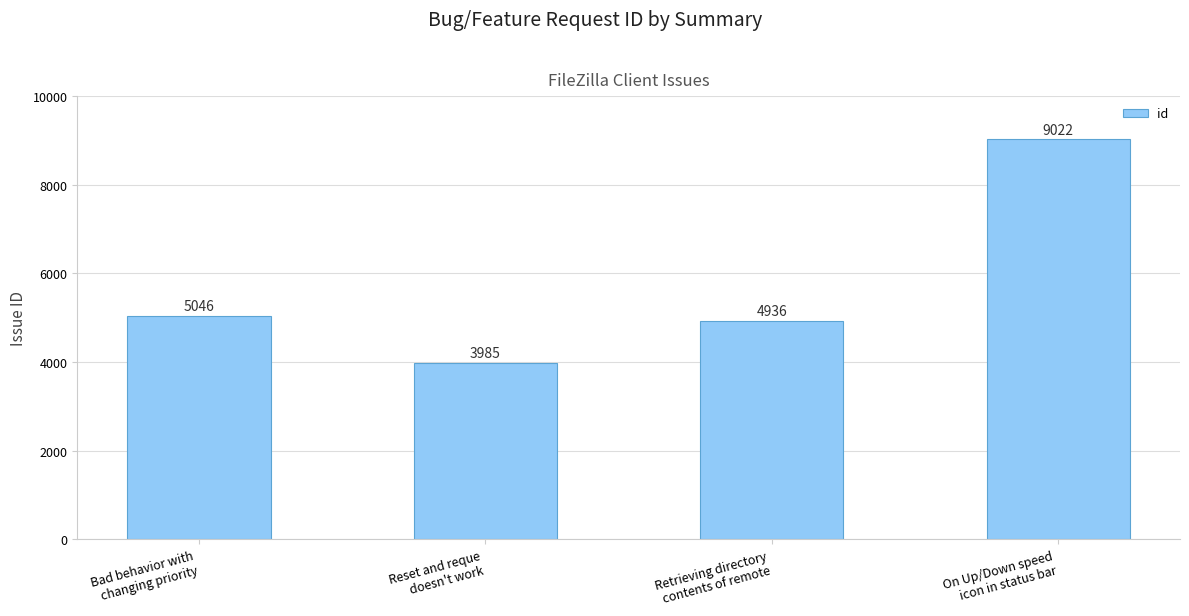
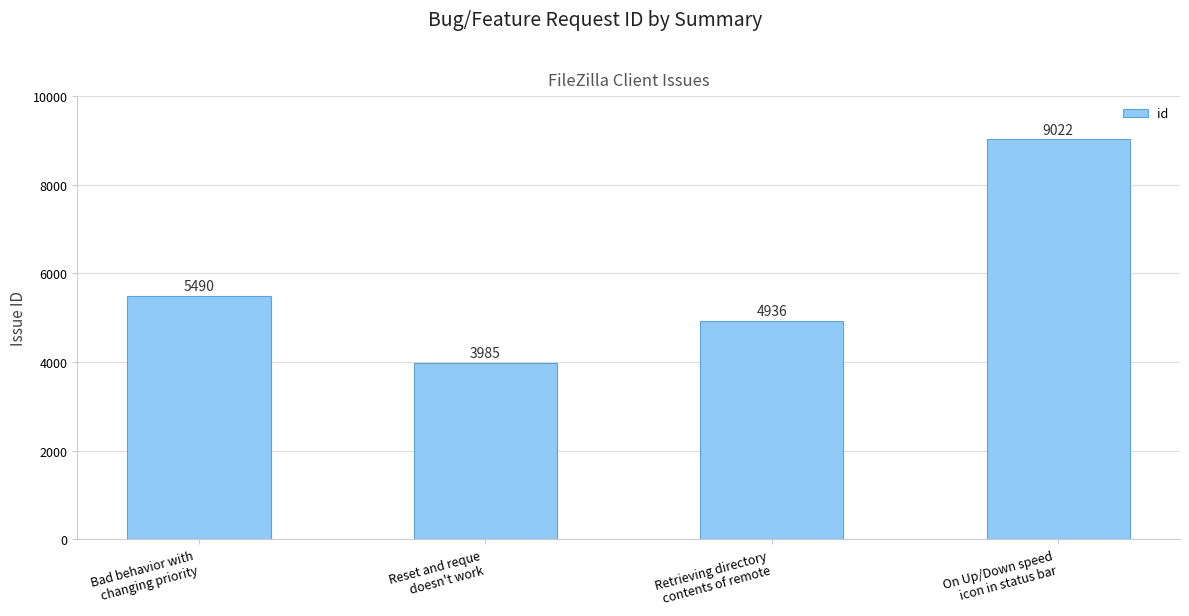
  {
-   "Bad behavior with changing priority": 5046,
+   "Bad behavior with changing priority": 5490,
    "Reset and reque doesn't work": 3985,
    "Retrieving directory contents of remote": 4936,
    "On Up/Down speed icon in status bar": 9022
  }
